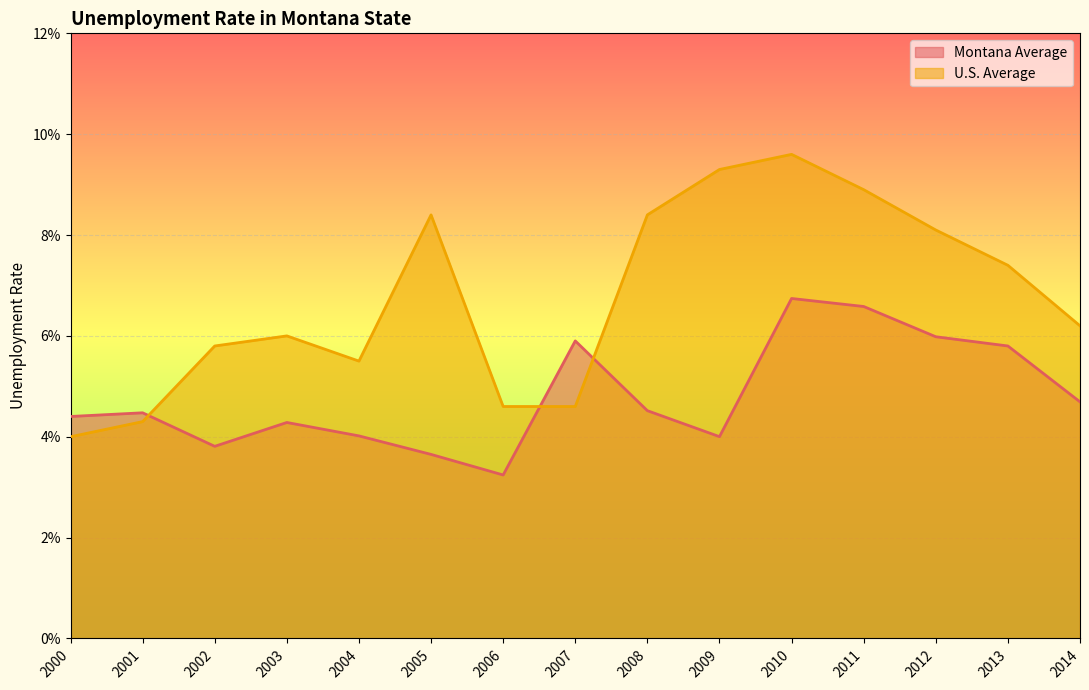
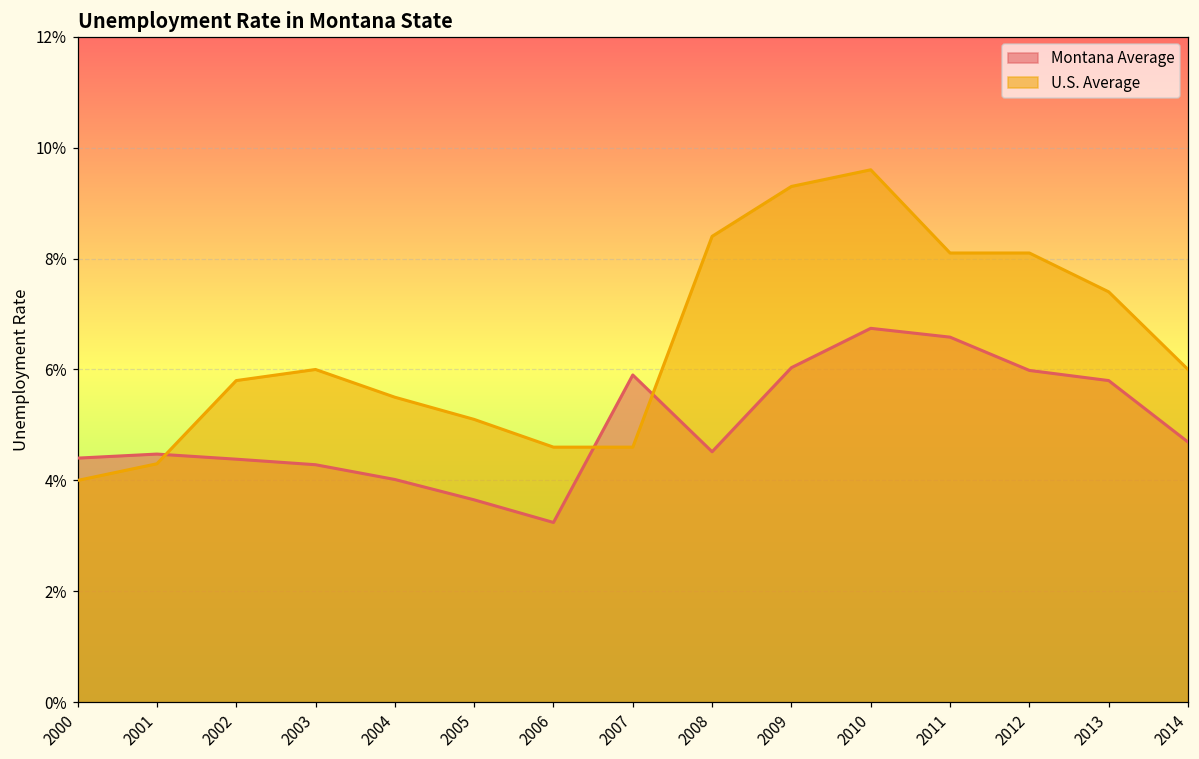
  {
    "Montana Average": {
      "2000": "4.4%",
      "2001": "4.5%",
-     "2002": "3.8%",
+     "2002": "4.4%",
      "2003": "4.3%",
      "2004": "4.0%",
      "2005": "3.7%",
      "2006": "3.2%",
      "2007": "5.9%",
      "2008": "4.5%",
-     "2009": "4.0%",
+     "2009": "6.0%",
      "2010": "6.7%",
      "2011": "6.6%",
      "2012": "6.0%",
      "2013": "5.8%",
      "2014": "4.7%"
    },
    "U.S. Average": {
      "2000": "4.0%",
      "2001": "4.3%",
      "2002": "5.8%",
      "2003": "6.0%",
      "2004": "5.5%",
-     "2005": "8.4%",
+     "2005": "5.1%",
      "2006": "4.6%",
      "2007": "4.6%",
      "2008": "8.4%",
      "2009": "9.3%",
      "2010": "9.6%",
-     "2011": "8.9%",
+     "2011": "8.1%",
      "2012": "8.1%",
      "2013": "7.4%",
-     "2014": "6.2%"
+     "2014": "6.0%"
    }
  }
